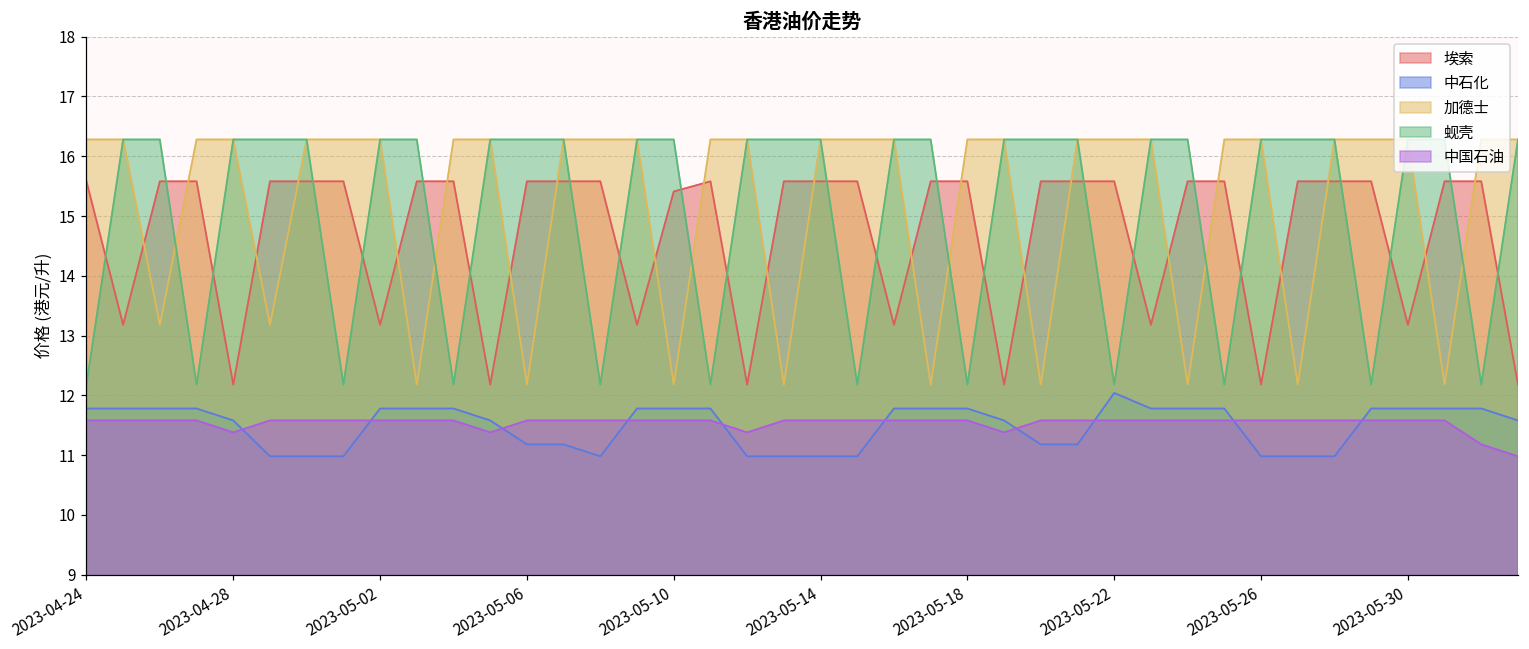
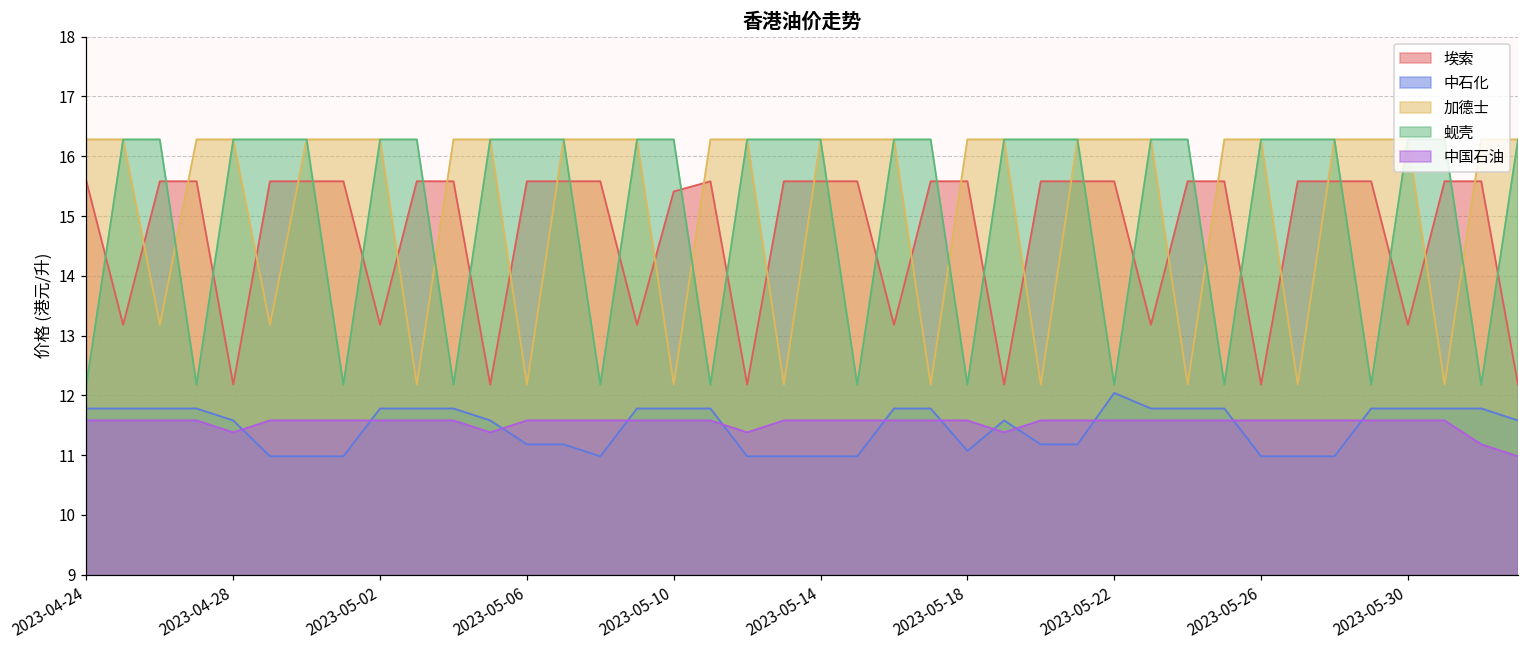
  {
    "埃索": {
      "2023-04-24": 15.6,
      "2023-04-28": 12.2,
      "2023-05-02": 13.2,
      "2023-05-06": 15.6,
      "2023-05-10": 15.4,
      "2023-05-14": 15.6,
      "2023-05-18": 15.6,
      "2023-05-22": 15.6,
      "2023-05-26": 12.2,
      "2023-05-30": 13.2
    },
    "中石化": {
      "2023-04-24": 11.8,
      "2023-04-28": 11.6,
      "2023-05-02": 11.8,
      "2023-05-06": 11.2,
      "2023-05-10": 11.8,
      "2023-05-14": 11.0,
-     "2023-05-18": 11.8,
+     "2023-05-18": 11.1,
      "2023-05-22": 12.0,
      "2023-05-26": 11.0,
      "2023-05-30": 11.8
    },
    "加德士": {
      "2023-04-24": 16.3,
      "2023-05-06": 12.2,
      "2023-05-10": 12.2,
      "2023-05-18": 16.3,
      "2023-05-22": 16.3
    },
    "蚬壳": {
      "2023-04-24": 12.2,
      "2023-05-06": 16.3,
      "2023-05-10": 16.3,
      "2023-05-18": 12.2,
      "2023-05-22": 12.2
    },
    "中国石油": {
      "2023-04-24": 11.6,
      "2023-04-28": 11.4,
      "2023-05-02": 11.6,
      "2023-05-06": 11.6,
      "2023-05-10": 11.6,
      "2023-05-14": 11.6,
      "2023-05-18": 11.6,
      "2023-05-22": 11.6,
      "2023-05-26": 11.6,
      "2023-05-30": 11.6
    }
  }
